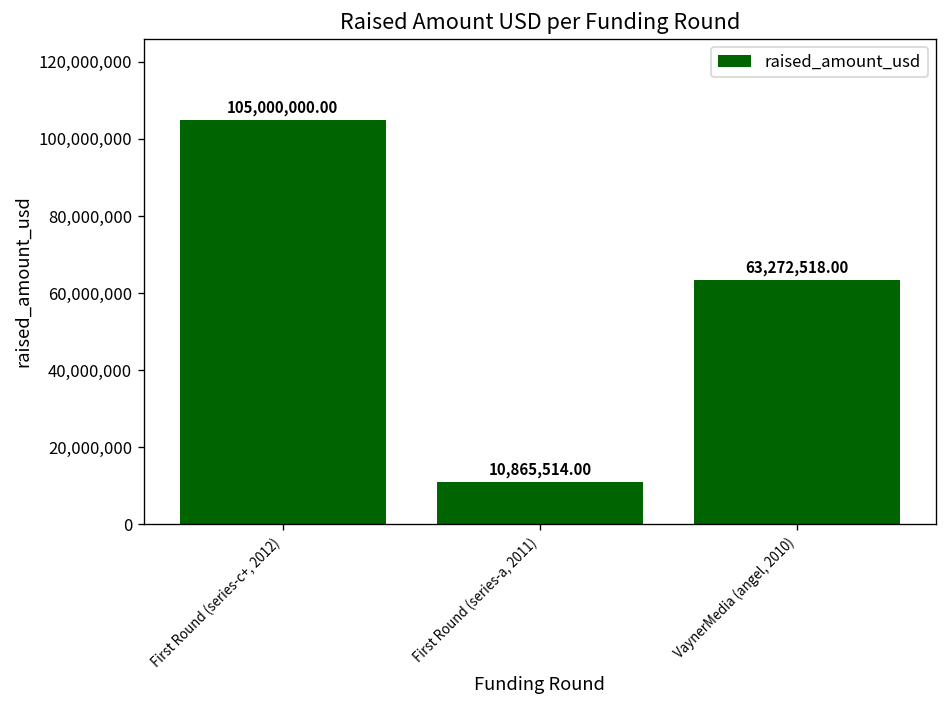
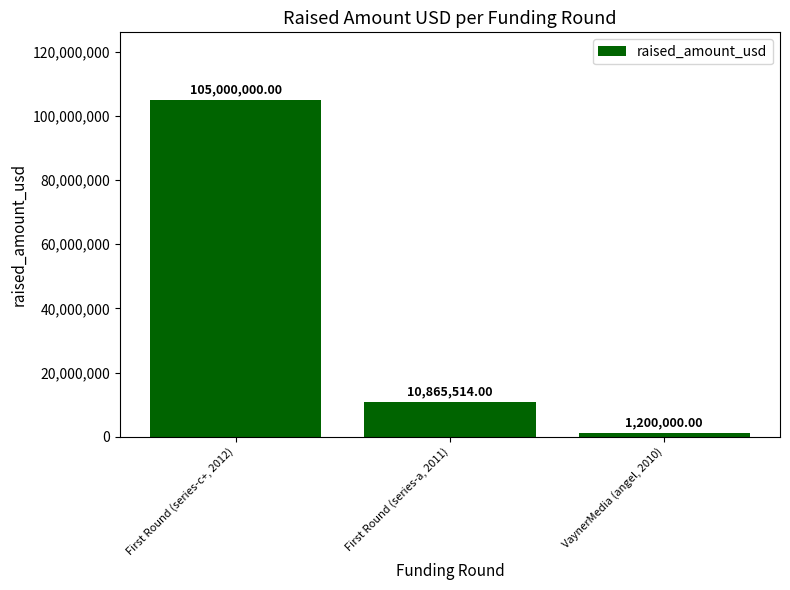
  {
    "First Round (series-c+, 2012)": "105,000,000.00",
    "First Round (series-a, 2011)": "10,865,514.00",
-   "VaynerMedia (angel, 2010)": "63,272,518.00"
+   "VaynerMedia (angel, 2010)": "1,200,000.00"
  }
